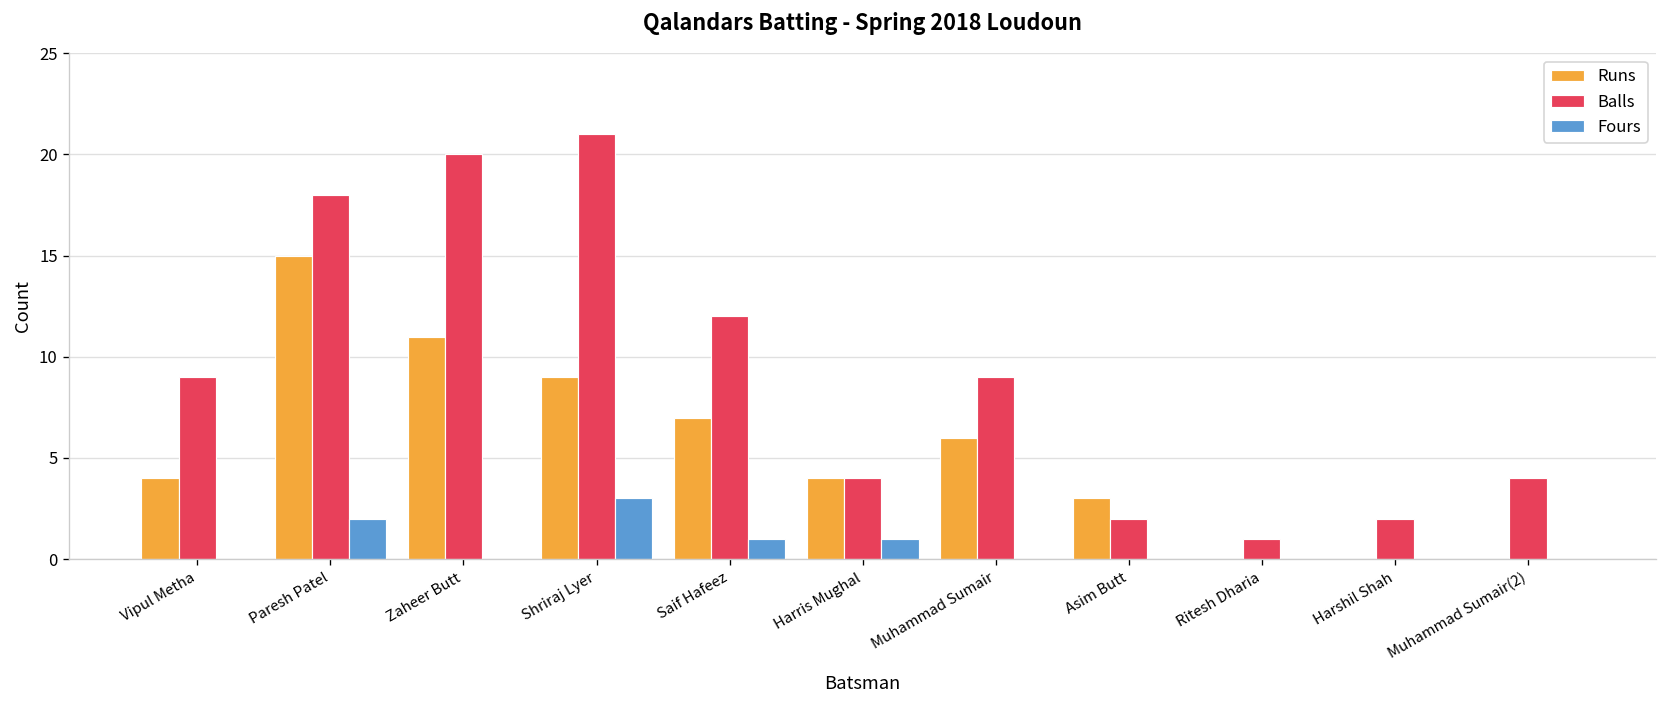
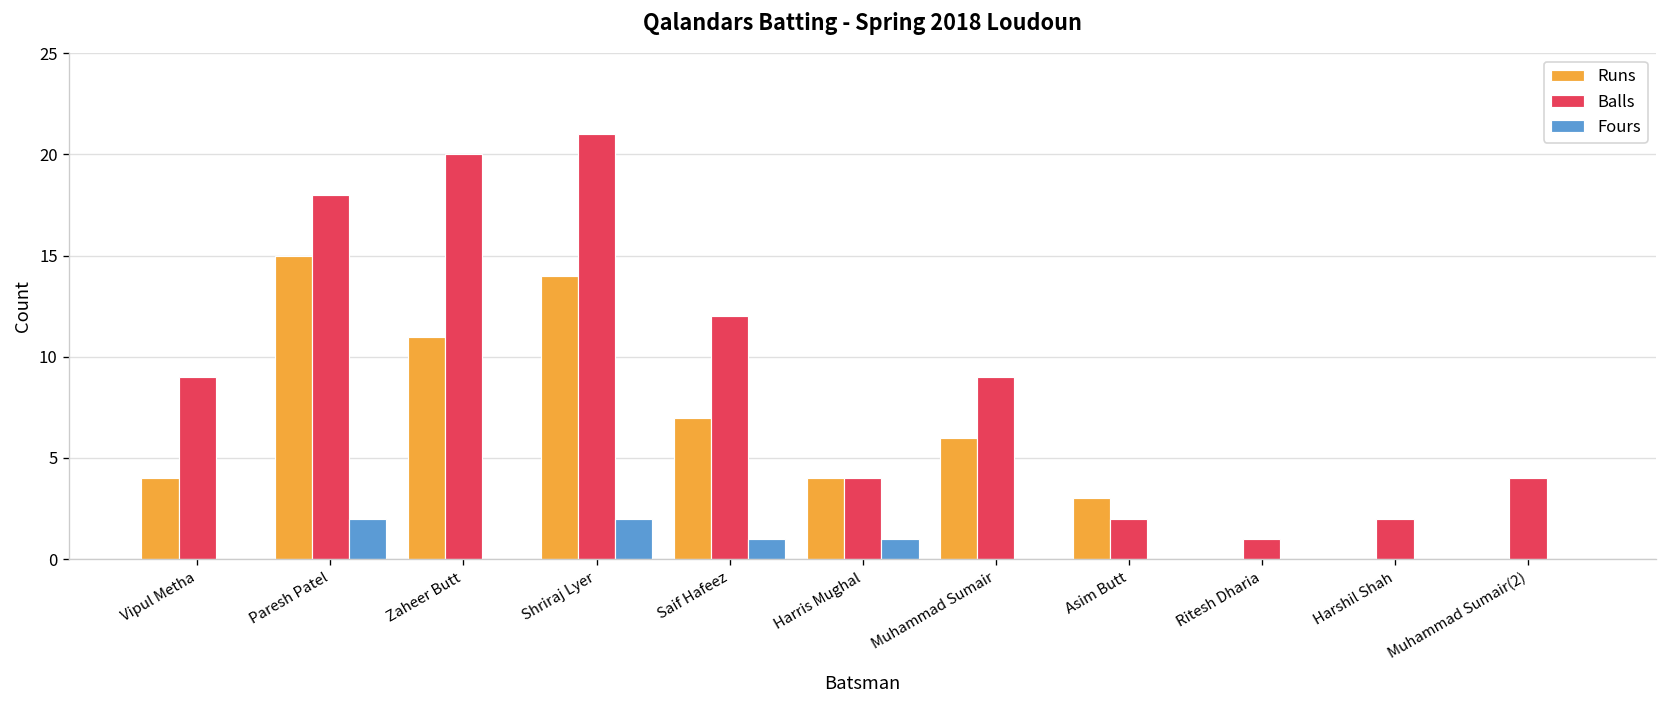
  {
    "Runs": {
      "Vipul Metha": 4,
      "Paresh Patel": 15,
      "Zaheer Butt": 11,
-     "Shriraj Lyer": 9,
+     "Shriraj Lyer": 14,
      "Saif Hafeez": 7,
      "Harris Mughal": 4,
      "Muhammad Sumair": 6,
      "Asim Butt": 3,
      "Ritesh Dharia": 0,
      "Harshil Shah": 0,
      "Muhammad Sumair(2)": 0
    },
    "Balls": {
      "Vipul Metha": 9,
      "Paresh Patel": 18,
      "Zaheer Butt": 20,
      "Shriraj Lyer": 21,
      "Saif Hafeez": 12,
      "Harris Mughal": 4,
      "Muhammad Sumair": 9,
      "Asim Butt": 2,
      "Ritesh Dharia": 1,
      "Harshil Shah": 2,
      "Muhammad Sumair(2)": 4
    },
    "Fours": {
      "Vipul Metha": 0,
      "Paresh Patel": 2,
      "Zaheer Butt": 0,
-     "Shriraj Lyer": 3,
+     "Shriraj Lyer": 2,
      "Saif Hafeez": 1,
      "Harris Mughal": 1,
      "Muhammad Sumair": 0,
      "Asim Butt": 0,
      "Ritesh Dharia": 0,
      "Harshil Shah": 0,
      "Muhammad Sumair(2)": 0
    }
  }
